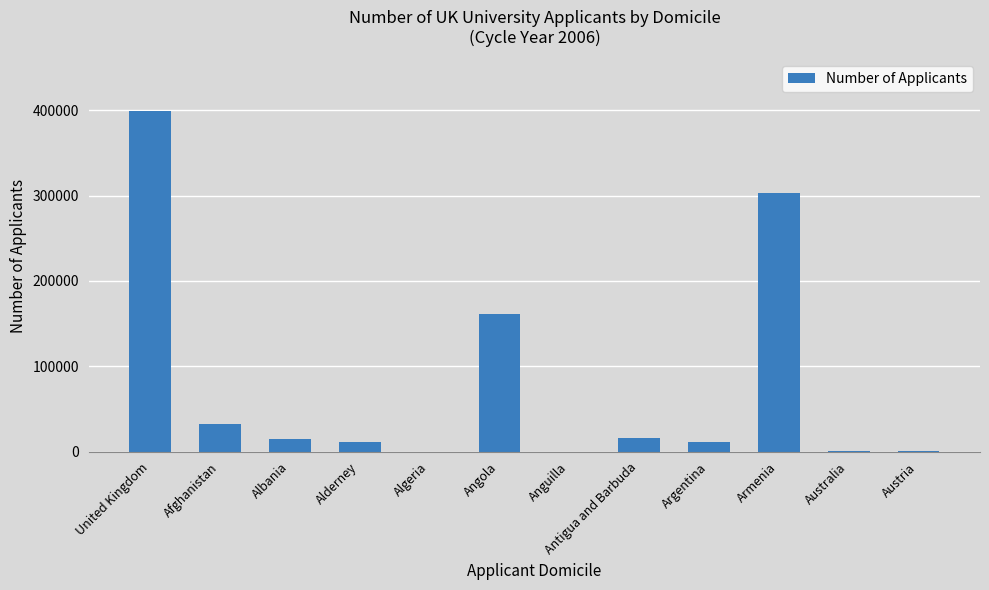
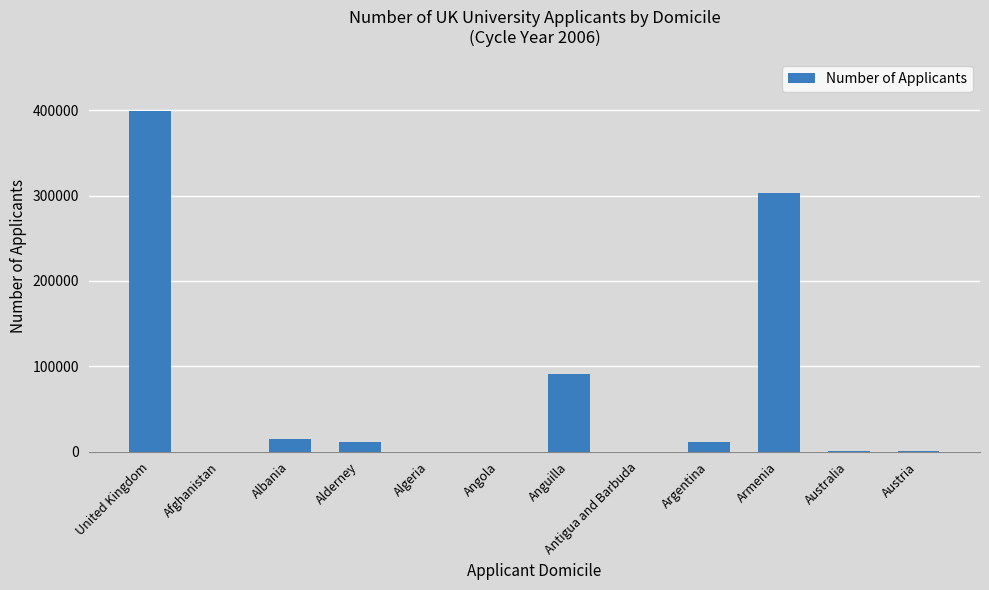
  {
    "United Kingdom": 400000,
-   "Afghanistan": 30000,
+   "Afghanistan": 0,
    "Albania": 10000,
    "Alderney": 10000,
-   "Angola": 160000,
-   "Anguilla": 0,
-   "Antigua and Barbuda": 20000,
+   "Angola": 0,
+   "Anguilla": 90000,
+   "Antigua and Barbuda": 0,
    "Argentina": 10000,
    "Armenia": 300000
  }
